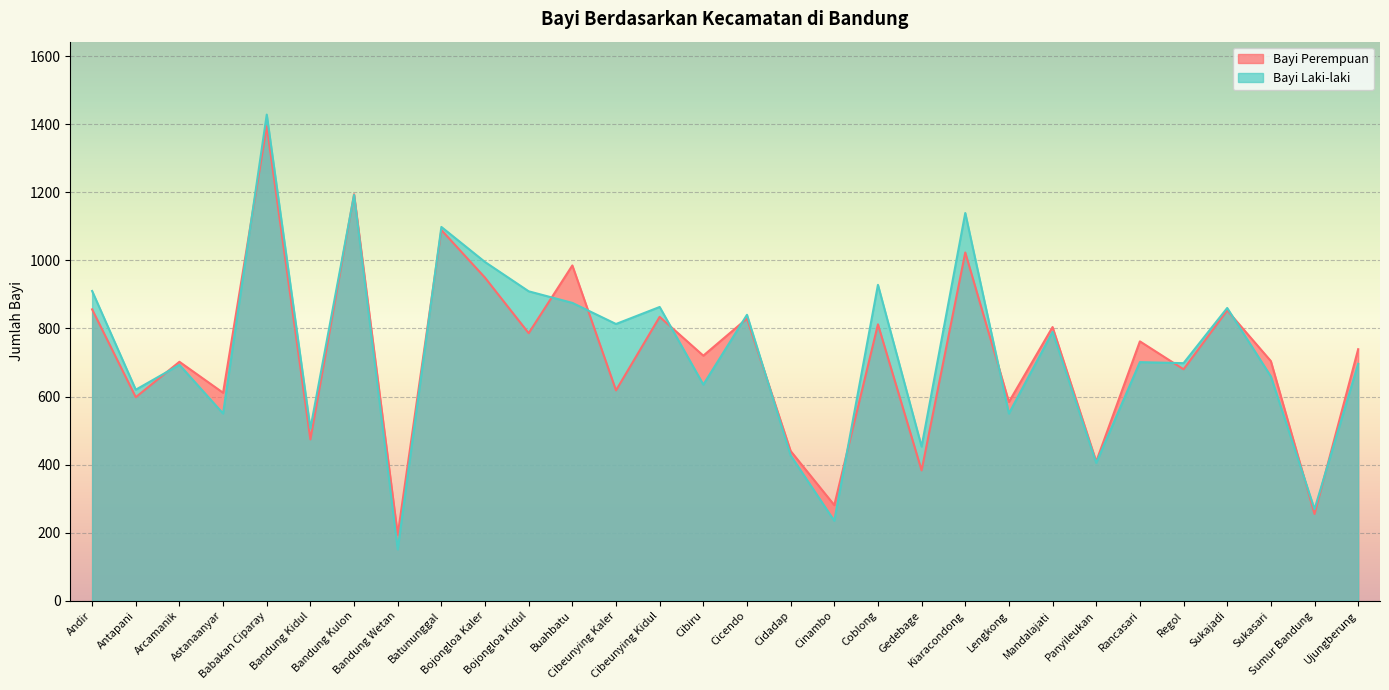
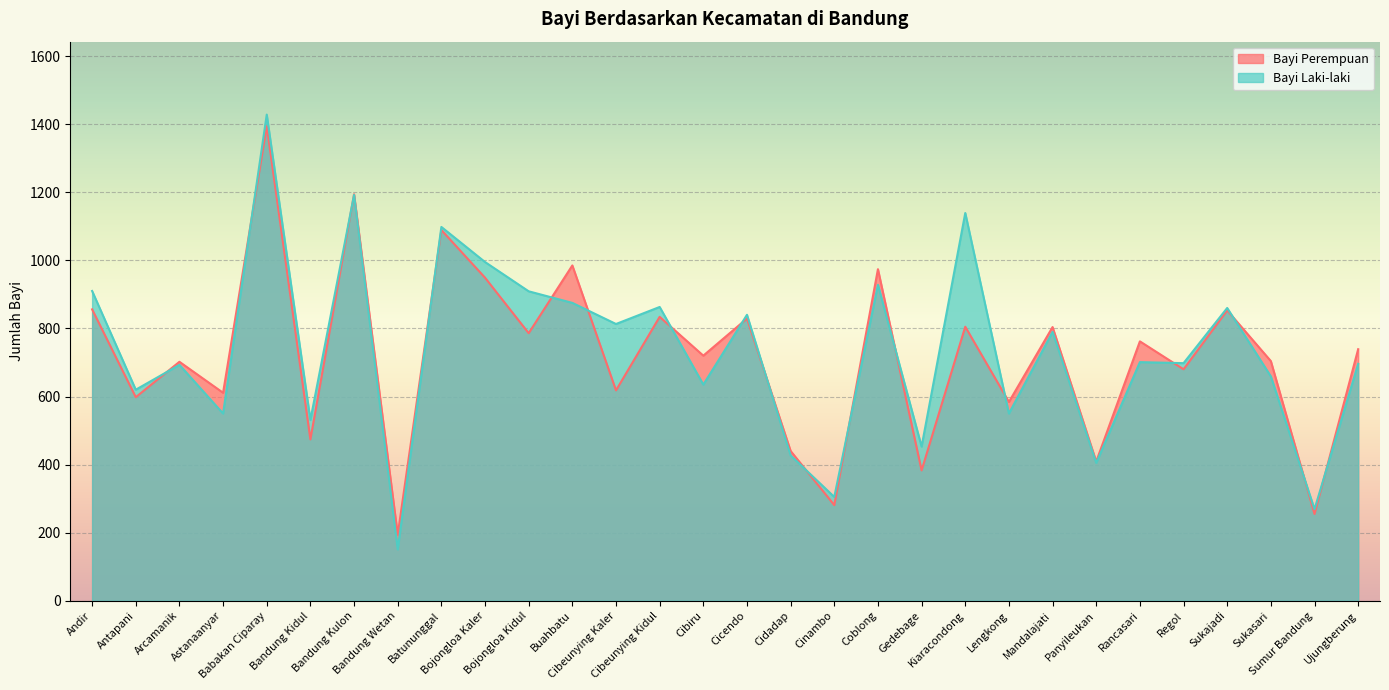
  {
    "Bayi Perempuan": {
      "Andir": 860,
      "Antapani": 600,
      "Arcamanik": 700,
      "Astanaanyar": 610,
      "Babakan Ciparay": 1390,
      "Bandung Kidul": 470,
      "Bandung Wetan": 190,
      "Batununggal": 1090,
      "Bojongloa Kaler": 950,
      "Bojongloa Kidul": 790,
      "Buahbatu": 990,
      "Cibeunying Kaler": 620,
      "Cibeunying Kidul": 830,
      "Cibiru": 720,
      "Cicendo": 830,
      "Cidadap": 440,
      "Cinambo": 280,
-     "Coblong": 810,
+     "Coblong": 970,
      "Gedebage": 380,
-     "Kiaracondong": 1020,
+     "Kiaracondong": 810,
      "Lengkong": 580,
      "Mandalajati": 800,
      "Rancasari": 760,
      "Regol": 680,
      "Sukasari": 700,
      "Sumur Bandung": 260,
      "Ujungberung": 740
    },
    "Bayi Laki-laki": {
      "Andir": 910,
      "Antapani": 620,
      "Arcamanik": 690,
      "Astanaanyar": 550,
      "Babakan Ciparay": 1430,
-     "Bandung Kidul": 510,
+     "Bandung Kidul": 530,
      "Bandung Wetan": 150,
      "Batununggal": 1100,
      "Bojongloa Kaler": 1000,
      "Bojongloa Kidul": 910,
      "Buahbatu": 880,
      "Cibeunying Kaler": 810,
      "Cibeunying Kidul": 860,
      "Cibiru": 640,
      "Cicendo": 840,
      "Cidadap": 430,
-     "Cinambo": 240,
+     "Cinambo": 310,
      "Coblong": 930,
      "Gedebage": 450,
      "Kiaracondong": 1140,
      "Lengkong": 550,
      "Mandalajati": 790,
      "Rancasari": 700,
      "Regol": 700,
      "Sukasari": 660,
      "Sumur Bandung": 270,
      "Ujungberung": 700
    }
  }
